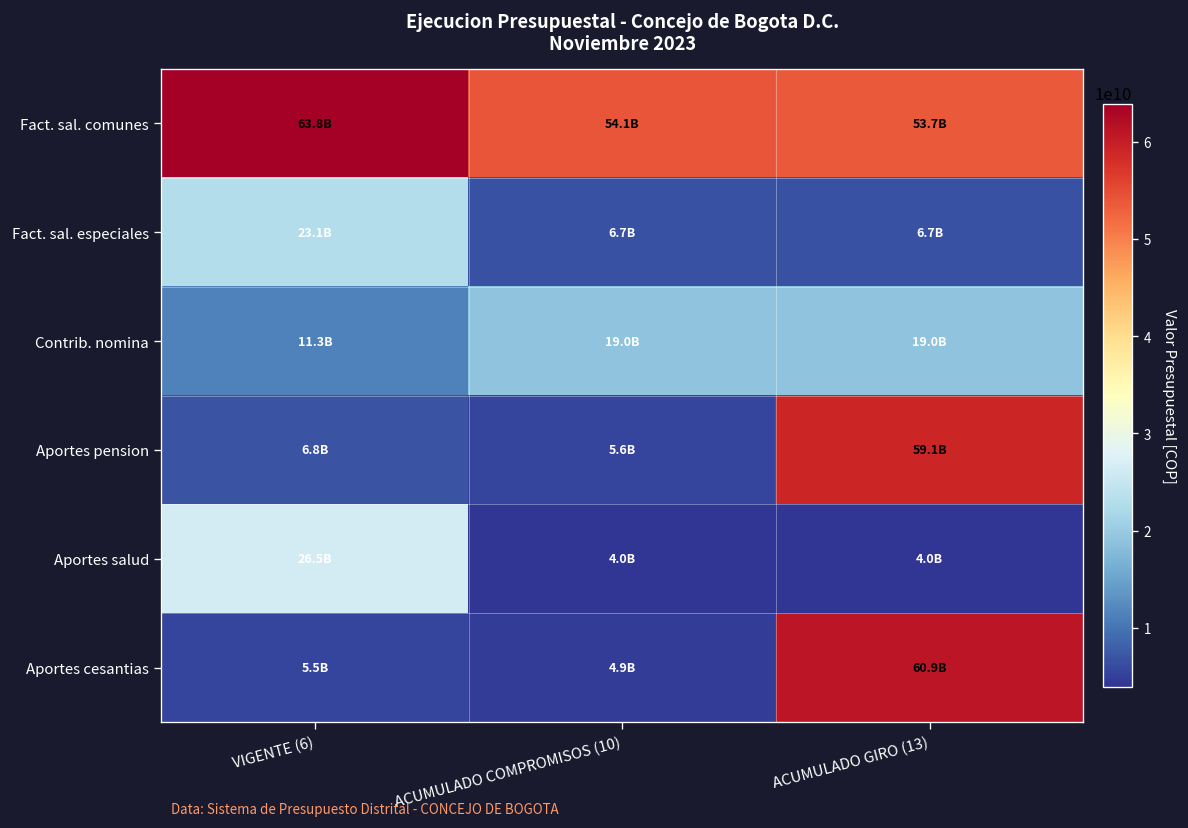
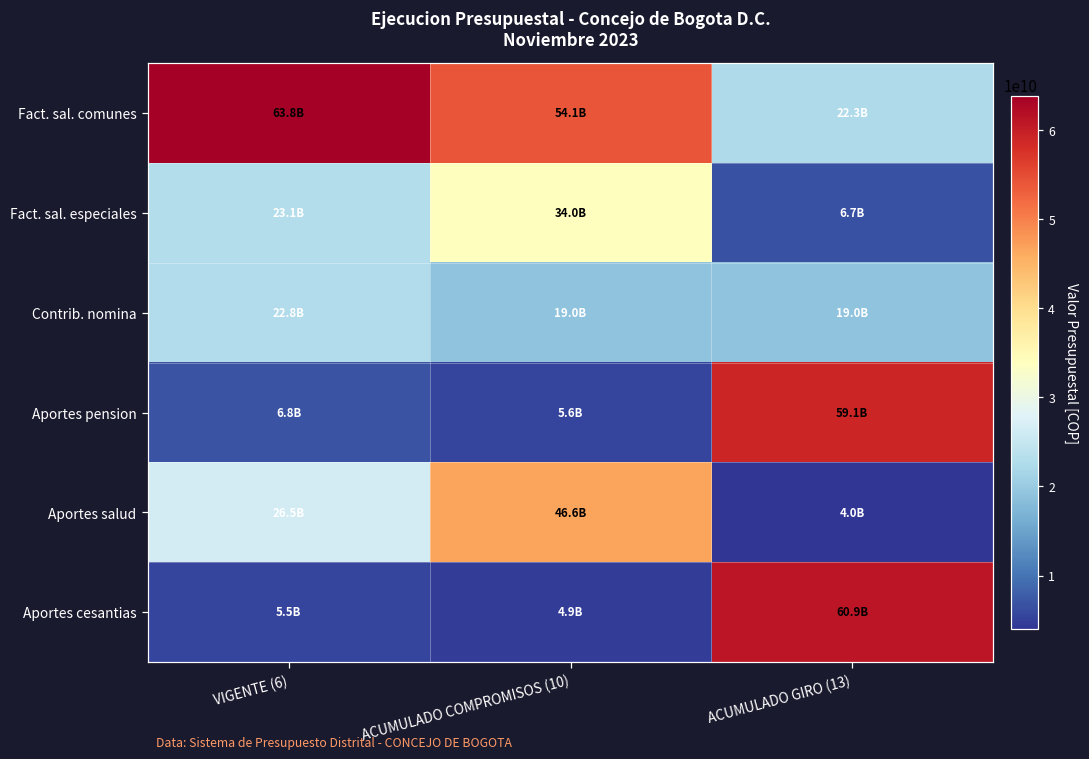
  {
    "Fact. sal. comunes": {
      "VIGENTE (6)": "63.8B",
      "ACUMULADO COMPROMISOS (10)": "54.1B",
-     "ACUMULADO GIRO (13)": "53.7B"
+     "ACUMULADO GIRO (13)": "22.3B"
    },
    "Fact. sal. especiales": {
      "VIGENTE (6)": "23.1B",
-     "ACUMULADO COMPROMISOS (10)": "6.7B",
+     "ACUMULADO COMPROMISOS (10)": "34.0B",
      "ACUMULADO GIRO (13)": "6.7B"
    },
    "Contrib. nomina": {
-     "VIGENTE (6)": "11.3B",
+     "VIGENTE (6)": "22.8B",
      "ACUMULADO COMPROMISOS (10)": "19.0B",
      "ACUMULADO GIRO (13)": "19.0B"
    },
    "Aportes pension": {
      "VIGENTE (6)": "6.8B",
      "ACUMULADO COMPROMISOS (10)": "5.6B",
      "ACUMULADO GIRO (13)": "59.1B"
    },
    "Aportes salud": {
-     "ACUMULADO COMPROMISOS (10)": "4.0B",
+     "ACUMULADO COMPROMISOS (10)": "46.6B",
      "ACUMULADO GIRO (13)": "4.0B"
    },
    "Aportes cesantias": {
      "VIGENTE (6)": "5.5B",
      "ACUMULADO COMPROMISOS (10)": "4.9B",
      "ACUMULADO GIRO (13)": "60.9B"
    }
  }
